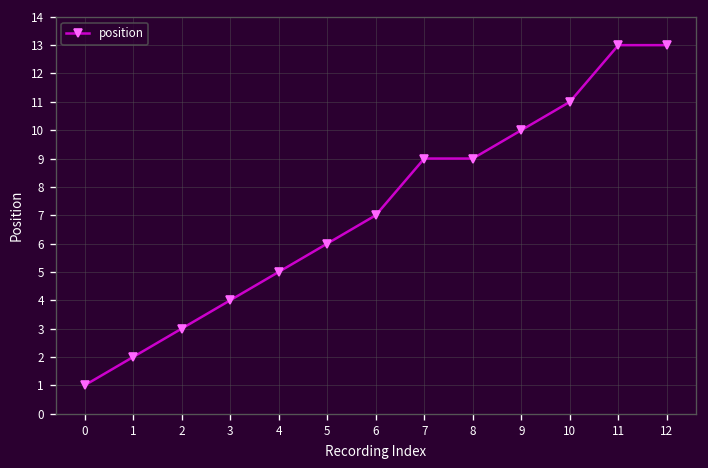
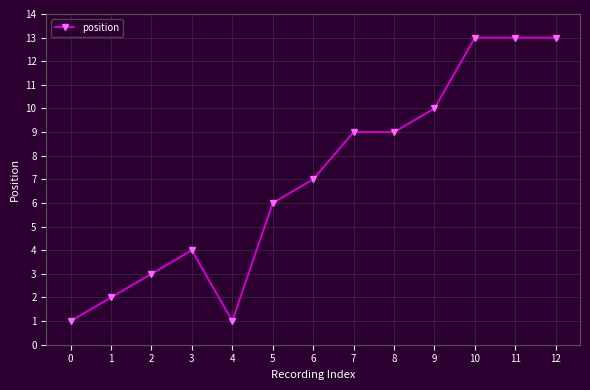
  {
    "0": 1,
    "1": 2,
    "2": 3,
    "3": 4,
-   "4": 5,
+   "4": 1,
    "5": 6,
    "6": 7,
    "7": 9,
    "8": 9,
    "9": 10,
-   "10": 11,
+   "10": 13,
    "11": 13,
    "12": 13
  }
